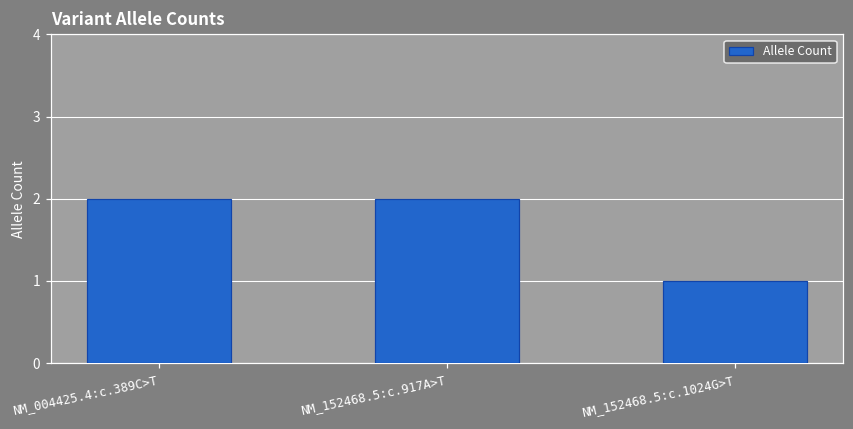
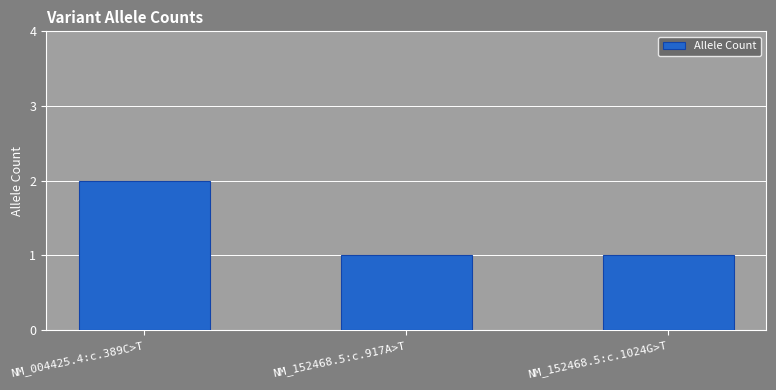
  {
    "NM_004425.4:c.389C>T": 2,
-   "NM_152468.5:c.917A>T": 2,
+   "NM_152468.5:c.917A>T": 1,
    "NM_152468.5:c.1024G>T": 1
  }
